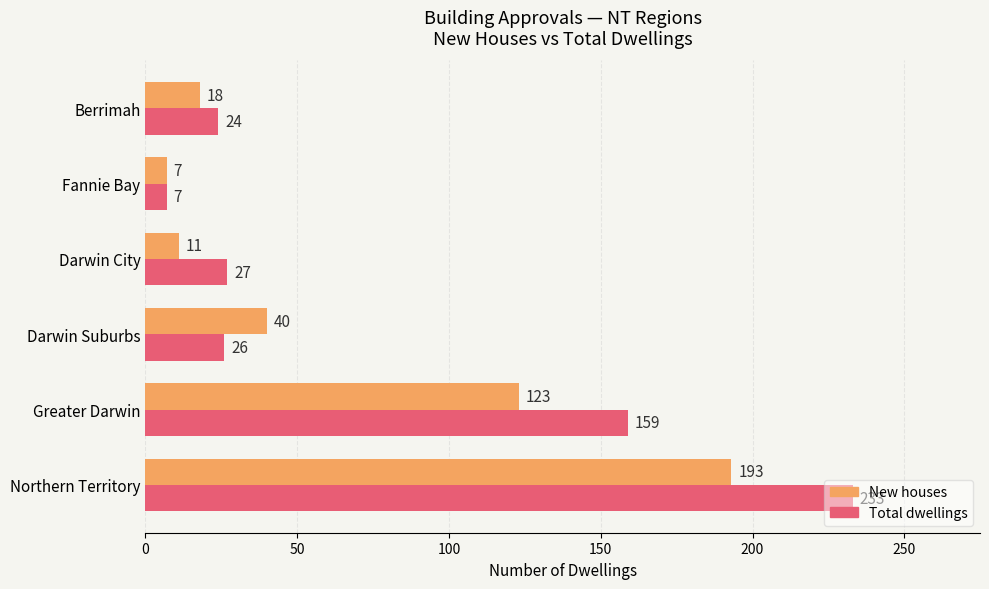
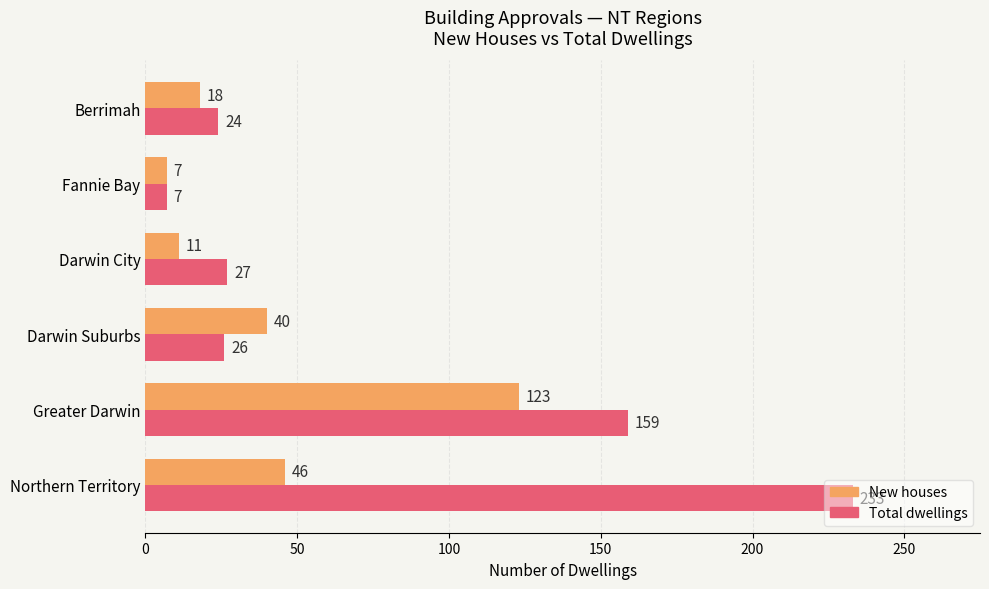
  {
    "New houses": {
      "Berrimah": 18,
      "Fannie Bay": 7,
      "Darwin City": 11,
      "Darwin Suburbs": 40,
      "Greater Darwin": 123,
-     "Northern Territory": 193
+     "Northern Territory": 46
    },
    "Total dwellings": {
      "Berrimah": 24,
      "Fannie Bay": 7,
      "Darwin City": 27,
      "Darwin Suburbs": 26,
      "Greater Darwin": 159
    }
  }
